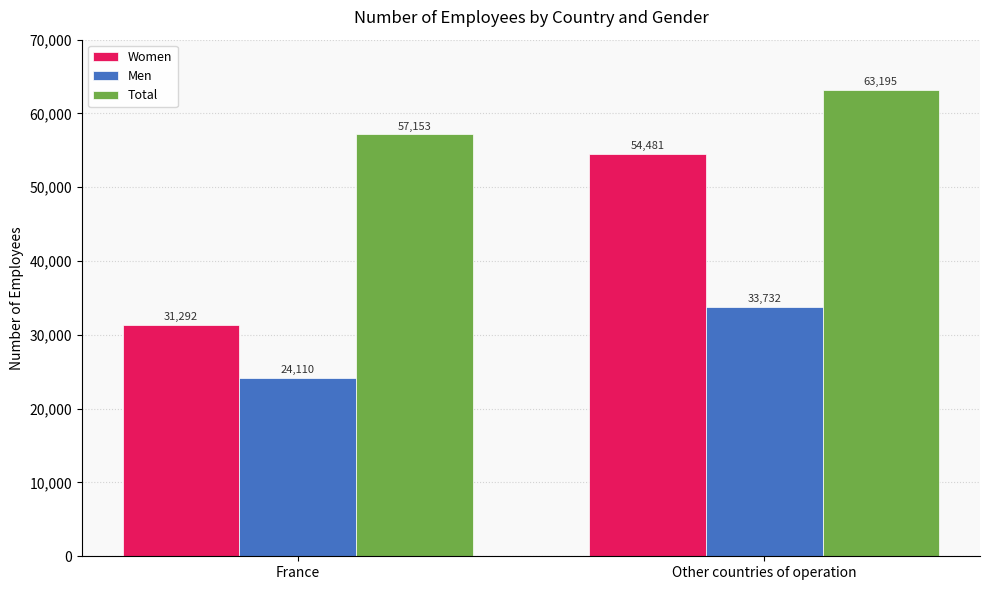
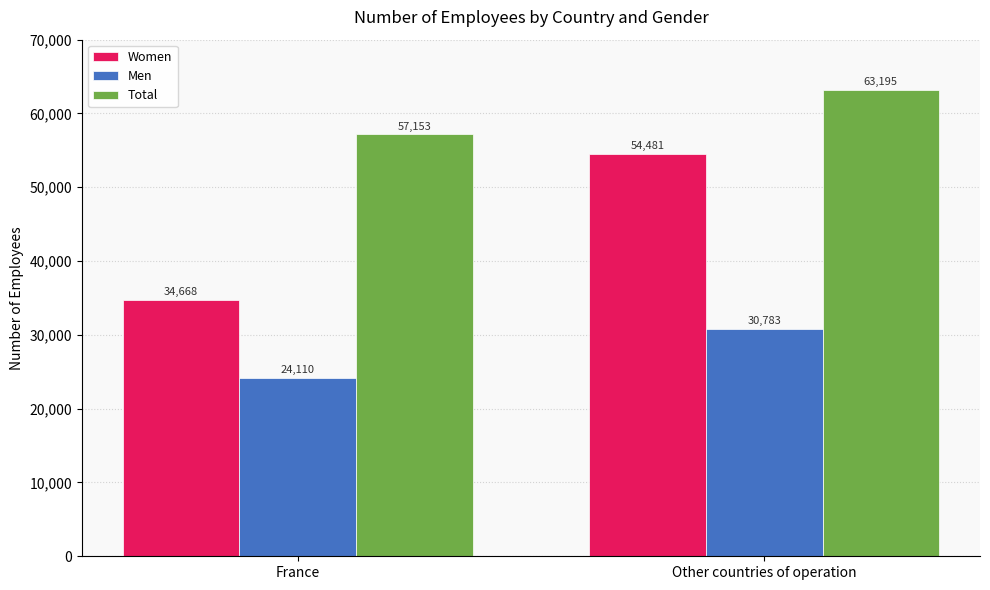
  {
    "Women": {
-     "France": "31,292",
+     "France": "34,668",
      "Other countries of operation": "54,481"
    },
    "Men": {
      "France": "24,110",
-     "Other countries of operation": "33,732"
+     "Other countries of operation": "30,783"
    },
    "Total": {
      "France": "57,153",
      "Other countries of operation": "63,195"
    }
  }
